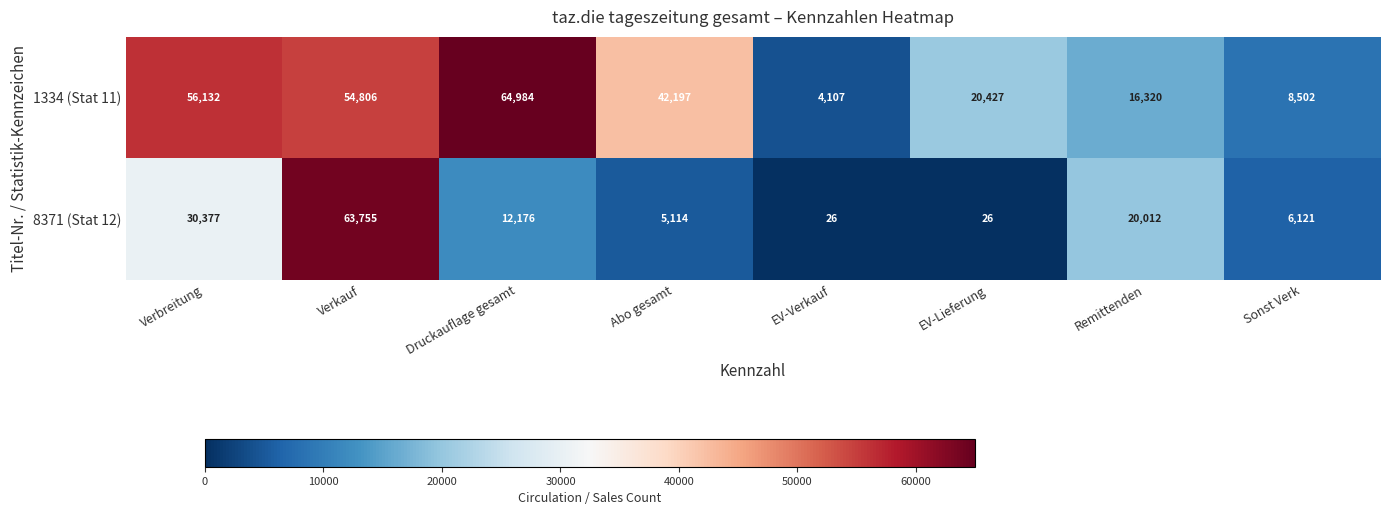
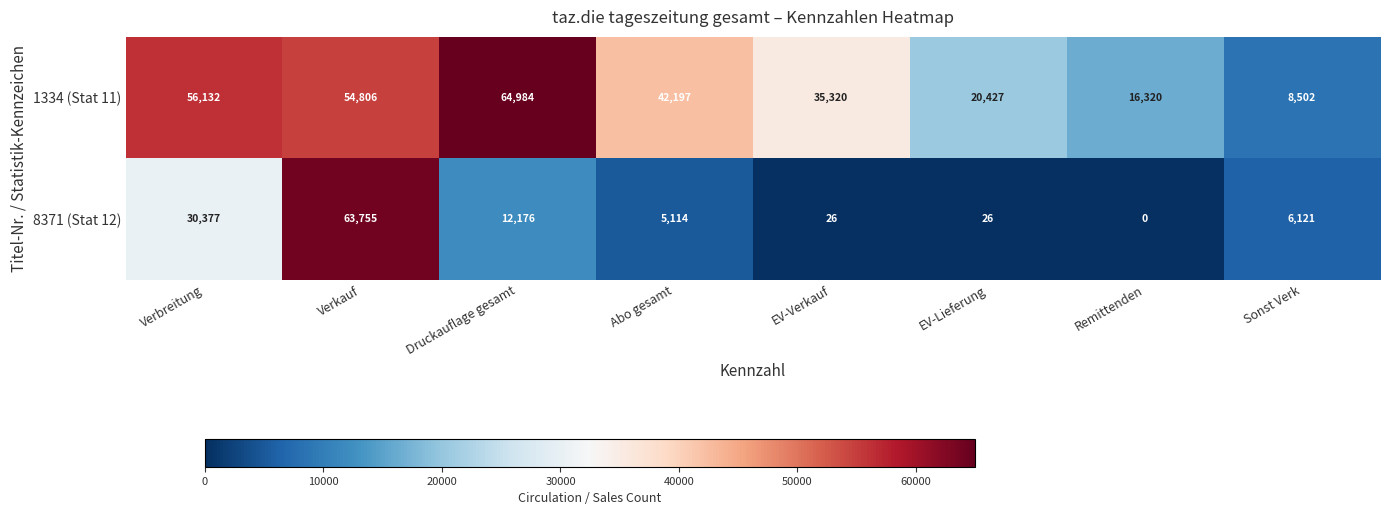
  {
    "1334 (Stat 11)": {
      "Verbreitung": "56,132",
      "Verkauf": "54,806",
      "Druckauflage gesamt": "64,984",
      "Abo gesamt": "42,197",
-     "EV-Verkauf": "4,107",
+     "EV-Verkauf": "35,320",
      "EV-Lieferung": "20,427",
      "Remittenden": "16,320",
      "Sonst Verk": "8,502"
    },
    "8371 (Stat 12)": {
      "Verbreitung": "30,377",
      "Verkauf": "63,755",
      "Druckauflage gesamt": "12,176",
      "Abo gesamt": "5,114",
      "EV-Verkauf": "26",
      "EV-Lieferung": "26",
-     "Remittenden": "20,012",
+     "Remittenden": "0",
      "Sonst Verk": "6,121"
    }
  }
